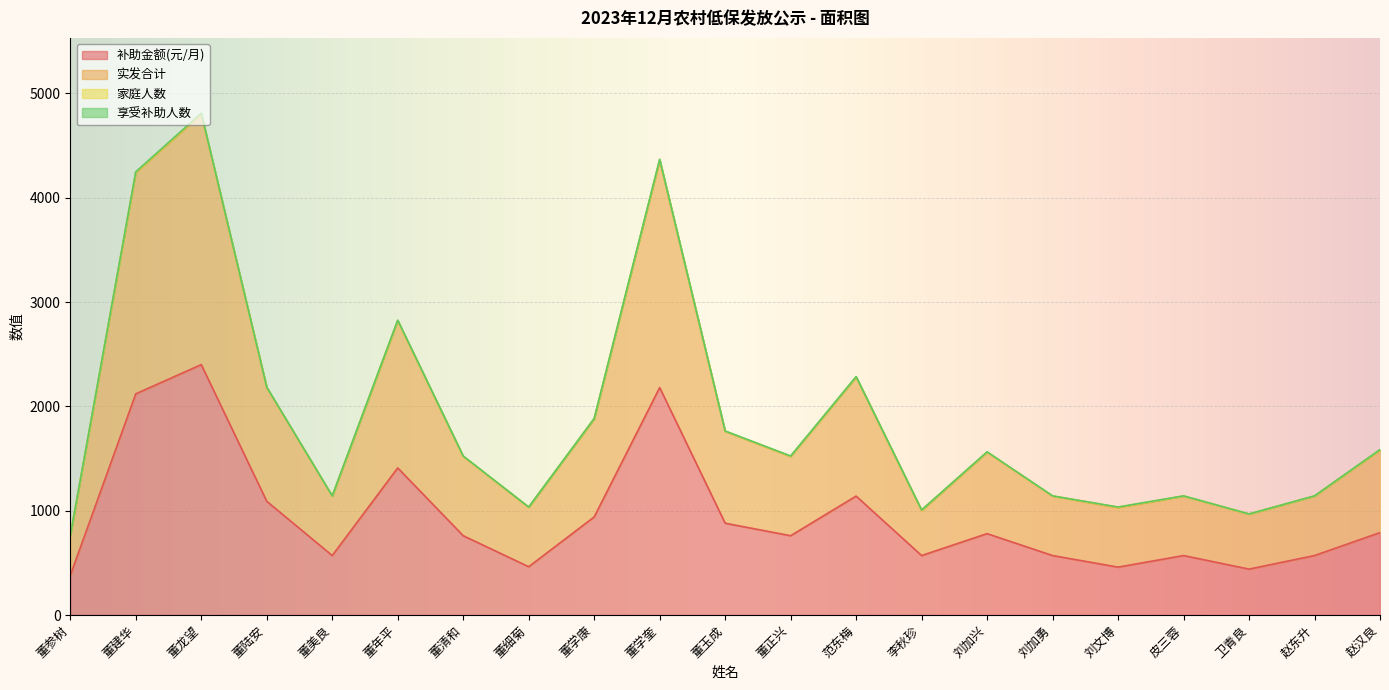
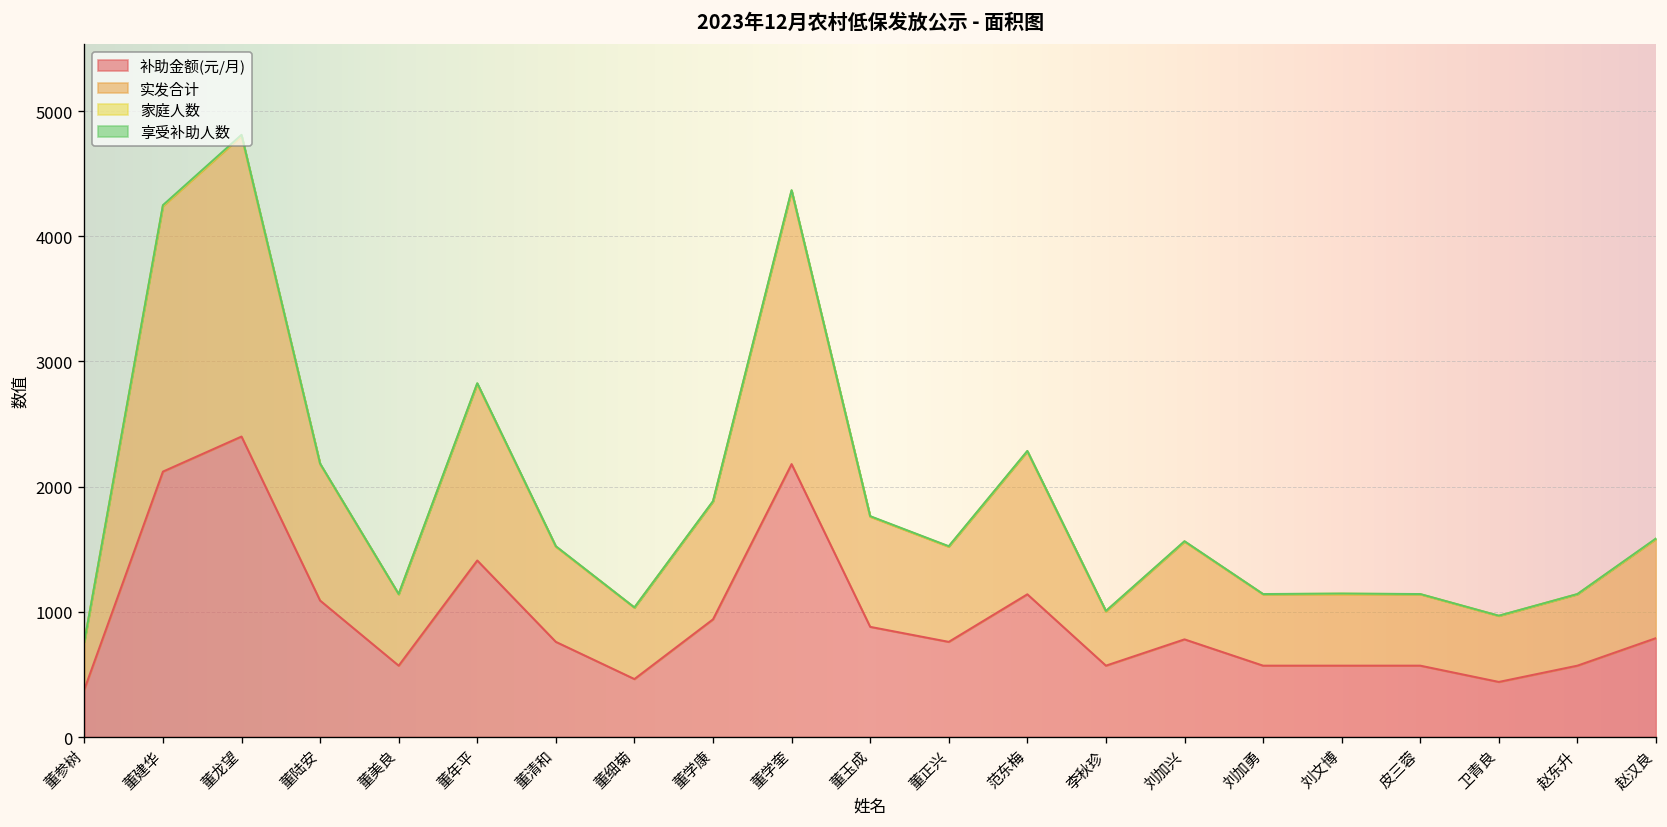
  {
    "补助金额(元/月)": {
      "董参树": 380,
      "董建华": 2120,
      "董龙望": 2400,
      "董陆安": 1090,
      "董美良": 570,
      "董年平": 1410,
      "董清和": 760,
      "董细菊": 460,
      "董学康": 940,
      "董学奎": 2180,
      "董玉成": 880,
      "董正兴": 760,
      "范东梅": 1140,
      "李秋珍": 570,
      "刘加兴": 780,
      "刘加勇": 570,
-     "刘文博": 460,
+     "刘文博": 570,
      "皮三蓉": 570,
      "卫青良": 440,
      "赵东升": 570,
      "赵汉良": 790
    }
  }
